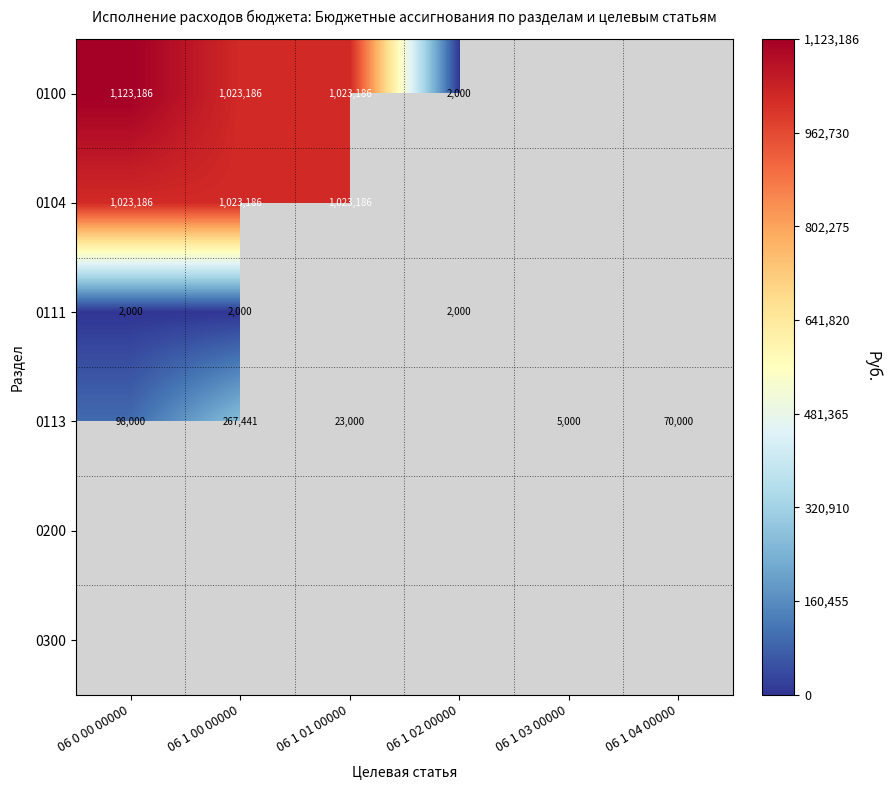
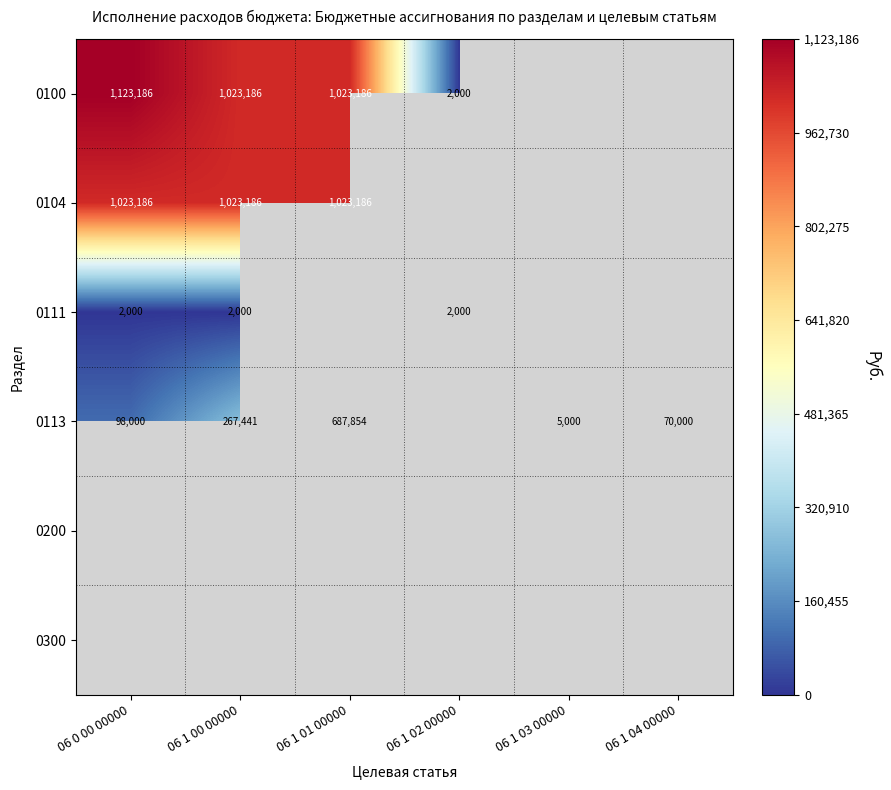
  {
    "0100": {
      "06 0 00 00000": "1,123,186",
      "06 1 00 00000": "1,023,186",
      "06 1 01 00000": "1,023,186",
      "06 1 02 00000": "2,000"
    },
    "0104": {
      "06 0 00 00000": "1,023,186",
      "06 1 00 00000": "1,023,186"
    },
    "0111": {
      "06 0 00 00000": "2,000",
      "06 1 00 00000": "2,000",
      "06 1 02 00000": "2,000"
    },
    "0113": {
      "06 0 00 00000": "98,000",
      "06 1 00 00000": "267,441",
-     "06 1 01 00000": "23,000",
+     "06 1 01 00000": "687,854",
      "06 1 03 00000": "5,000",
      "06 1 04 00000": "70,000"
    }
  }
